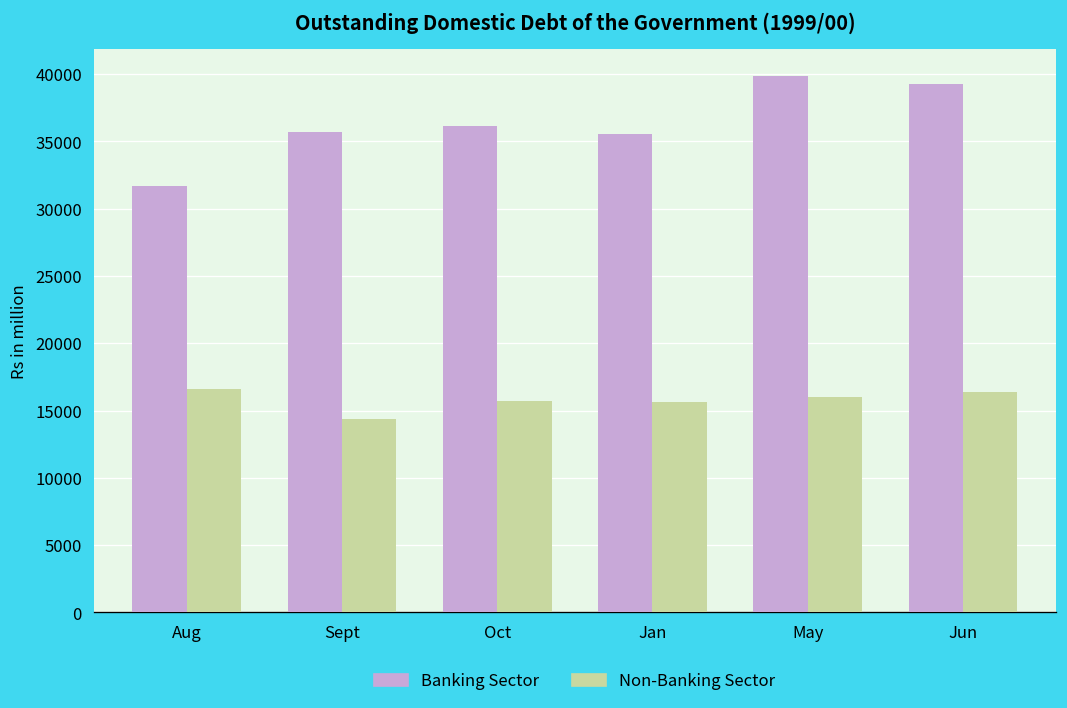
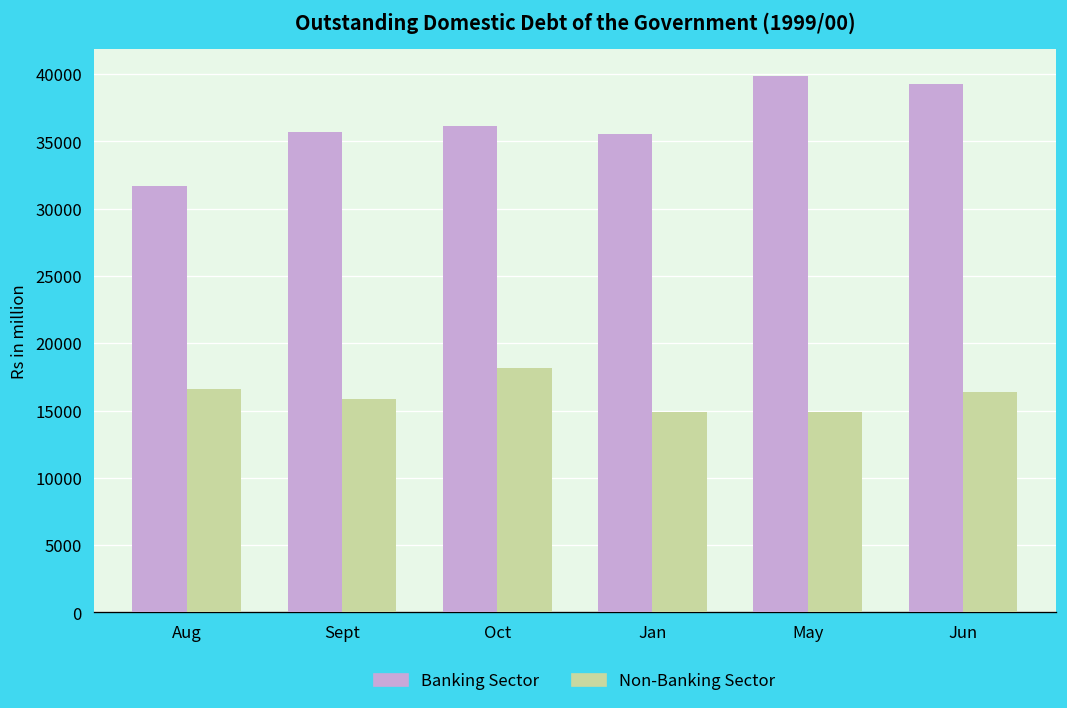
  {
    "Banking Sector": {
      "Aug": 31700,
      "Sept": 35700,
      "Oct": 36100,
      "Jan": 35500,
      "May": 39900,
      "Jun": 39300
    },
    "Non-Banking Sector": {
      "Aug": 16600,
-     "Sept": 14400,
-     "Oct": 15700,
-     "Jan": 15600,
-     "May": 16000,
+     "Sept": 15800,
+     "Oct": 18100,
+     "Jan": 14900,
+     "May": 14900,
      "Jun": 16400
    }
  }
